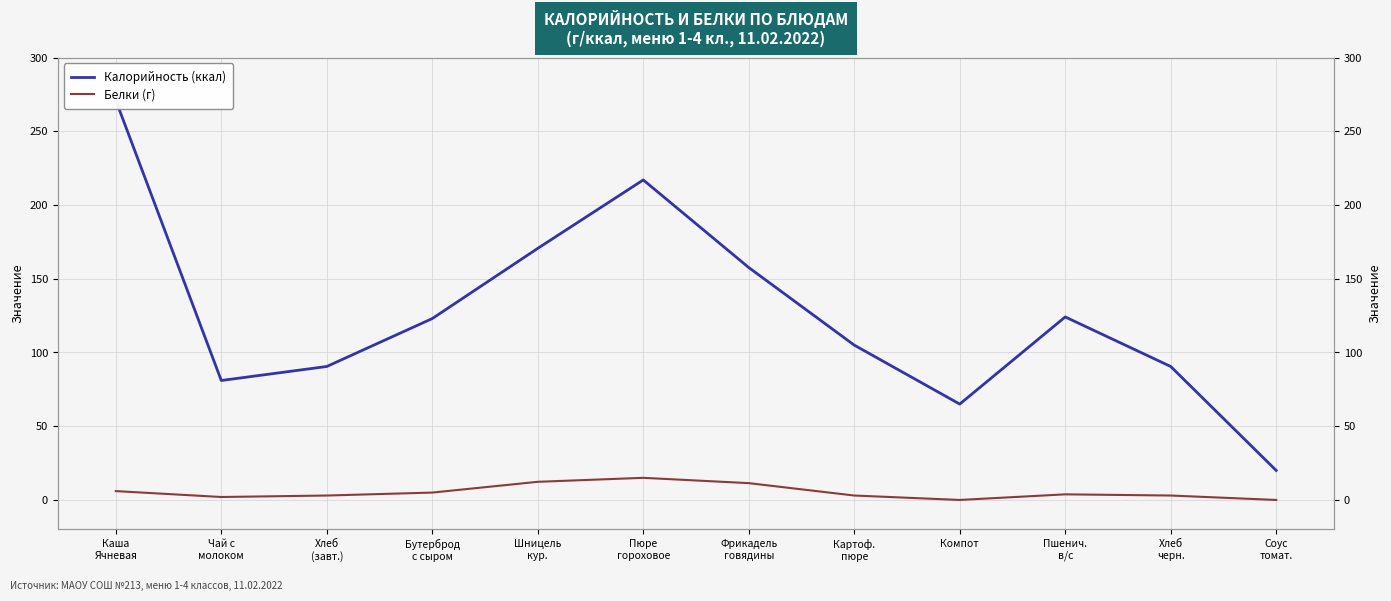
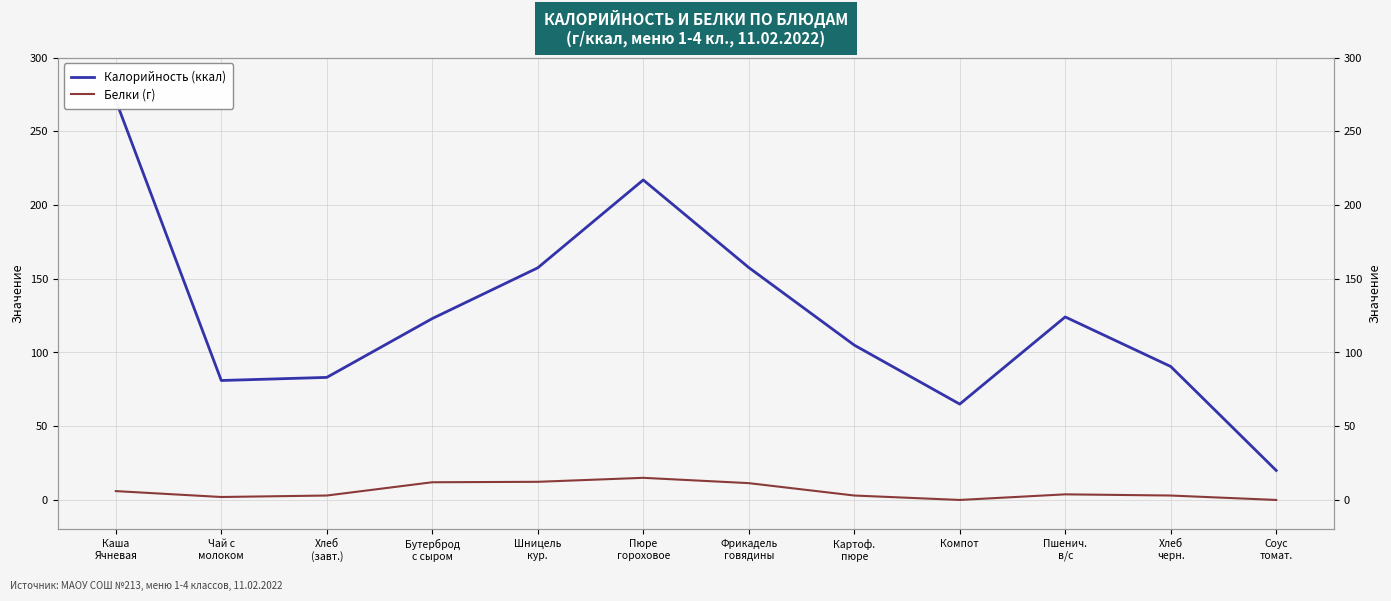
  {
    "Калорийность (ккал)": {
      "Чай с молоком": 81,
-     "Хлеб (завт.)": 91,
+     "Хлеб (завт.)": 83,
      "Бутерброд с сыром": 123,
-     "Шницель кур.": 171,
+     "Шницель кур.": 157,
      "Пюре гороховое": 217,
      "Фрикадель говядины": 158,
      "Картоф. пюре": 105,
      "Компот": 65,
      "Пшенич. в/с": 124,
      "Хлеб черн.": 91,
      "Соус томат.": 20
    },
    "Белки (г)": {
      "Каша Ячневая": 6,
      "Чай с молоком": 2,
      "Хлеб (завт.)": 3,
-     "Бутерброд с сыром": 5,
+     "Бутерброд с сыром": 12,
      "Шницель кур.": 12,
      "Пюре гороховое": 15,
      "Фрикадель говядины": 11,
      "Картоф. пюре": 3,
      "Компот": 0,
      "Пшенич. в/с": 4,
      "Хлеб черн.": 3,
      "Соус томат.": 0
    }
  }
